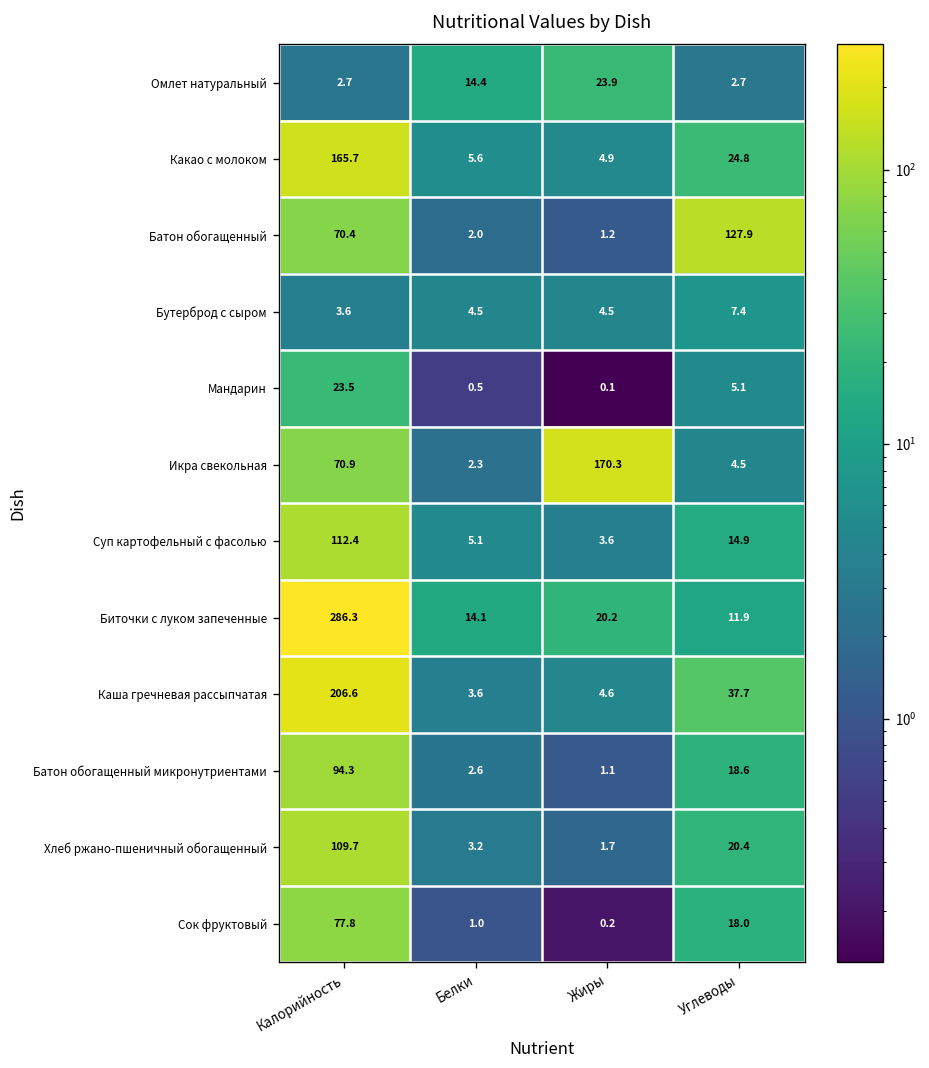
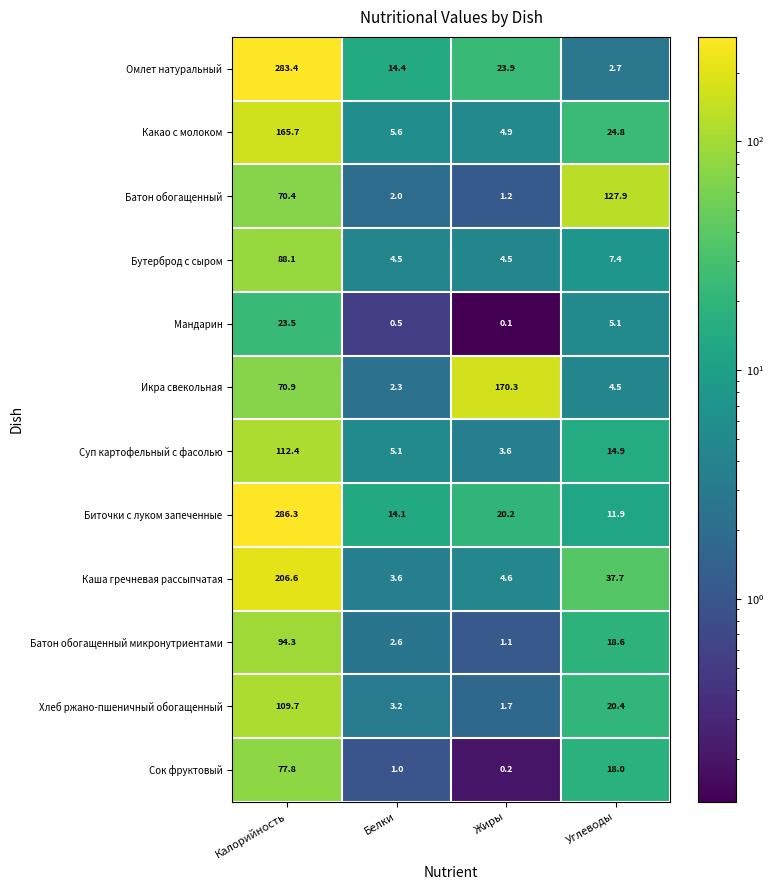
  {
    "Омлет натуральный": {
-     "Калорийность": 2.7,
+     "Калорийность": 283.4,
      "Белки": 14.4,
      "Жиры": 23.9,
      "Углеводы": 2.7
    },
    "Какао с молоком": {
      "Калорийность": 165.7,
      "Белки": 5.6,
      "Жиры": 4.9,
      "Углеводы": 24.8
    },
    "Батон обогащенный": {
      "Калорийность": 70.4,
      "Белки": 2.0,
      "Жиры": 1.2,
      "Углеводы": 127.9
    },
    "Бутерброд с сыром": {
-     "Калорийность": 3.6,
+     "Калорийность": 88.1,
      "Белки": 4.5,
      "Жиры": 4.5,
      "Углеводы": 7.4
    },
    "Мандарин": {
      "Калорийность": 23.5,
      "Белки": 0.5,
      "Жиры": 0.1,
      "Углеводы": 5.1
    },
    "Икра свекольная": {
      "Калорийность": 70.9,
      "Белки": 2.3,
      "Жиры": 170.3,
      "Углеводы": 4.5
    },
    "Суп картофельный с фасолью": {
      "Калорийность": 112.4,
      "Белки": 5.1,
      "Жиры": 3.6,
      "Углеводы": 14.9
    },
    "Биточки с луком запеченные": {
      "Калорийность": 286.3,
      "Белки": 14.1,
      "Жиры": 20.2,
      "Углеводы": 11.9
    },
    "Каша гречневая рассыпчатая": {
      "Калорийность": 206.6,
      "Белки": 3.6,
      "Жиры": 4.6,
      "Углеводы": 37.7
    },
    "Батон обогащенный микронутриентами": {
      "Калорийность": 94.3,
      "Белки": 2.6,
      "Жиры": 1.1,
      "Углеводы": 18.6
    },
    "Хлеб ржано-пшеничный обогащенный": {
      "Калорийность": 109.7,
      "Белки": 3.2,
      "Жиры": 1.7,
      "Углеводы": 20.4
    },
    "Сок фруктовый": {
      "Калорийность": 77.8,
      "Белки": 1.0,
      "Жиры": 0.2,
      "Углеводы": 18.0
    }
  }
